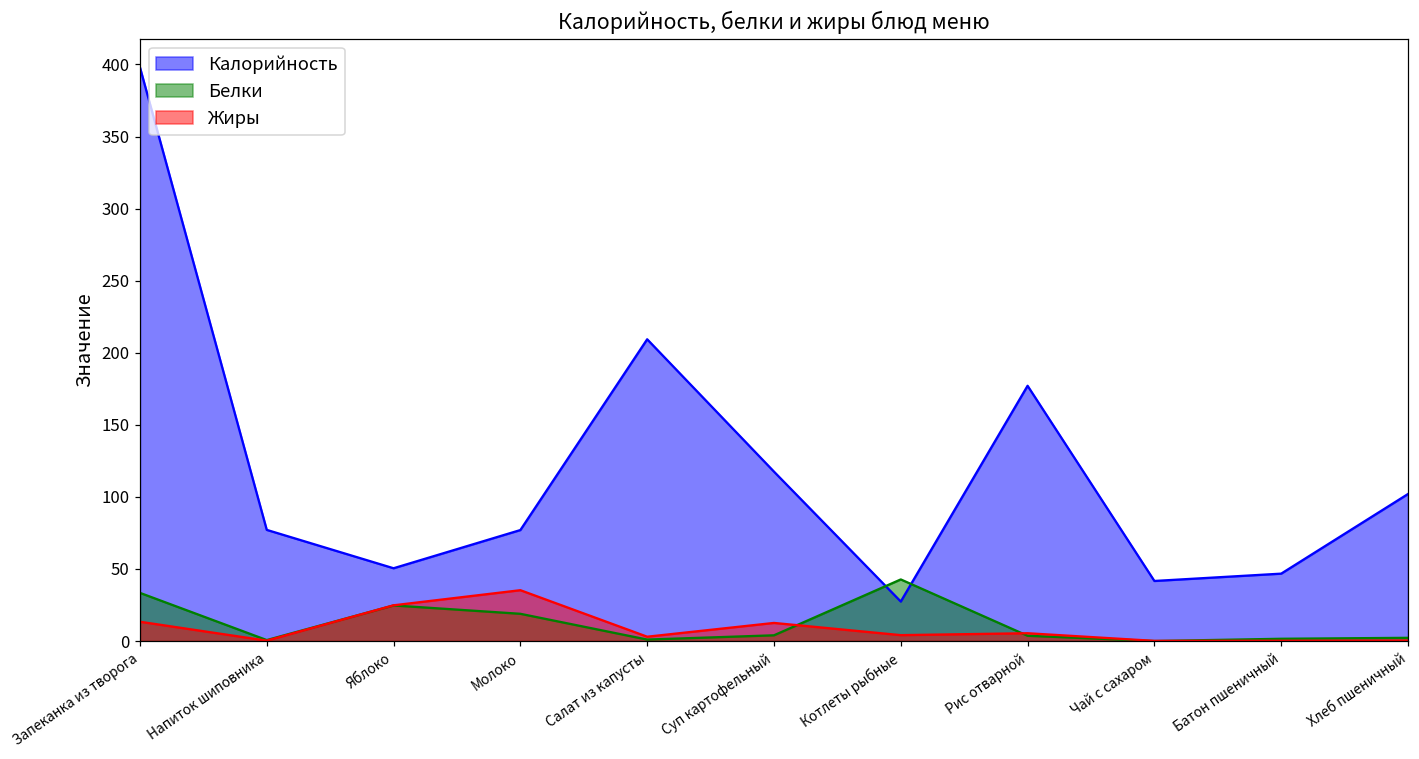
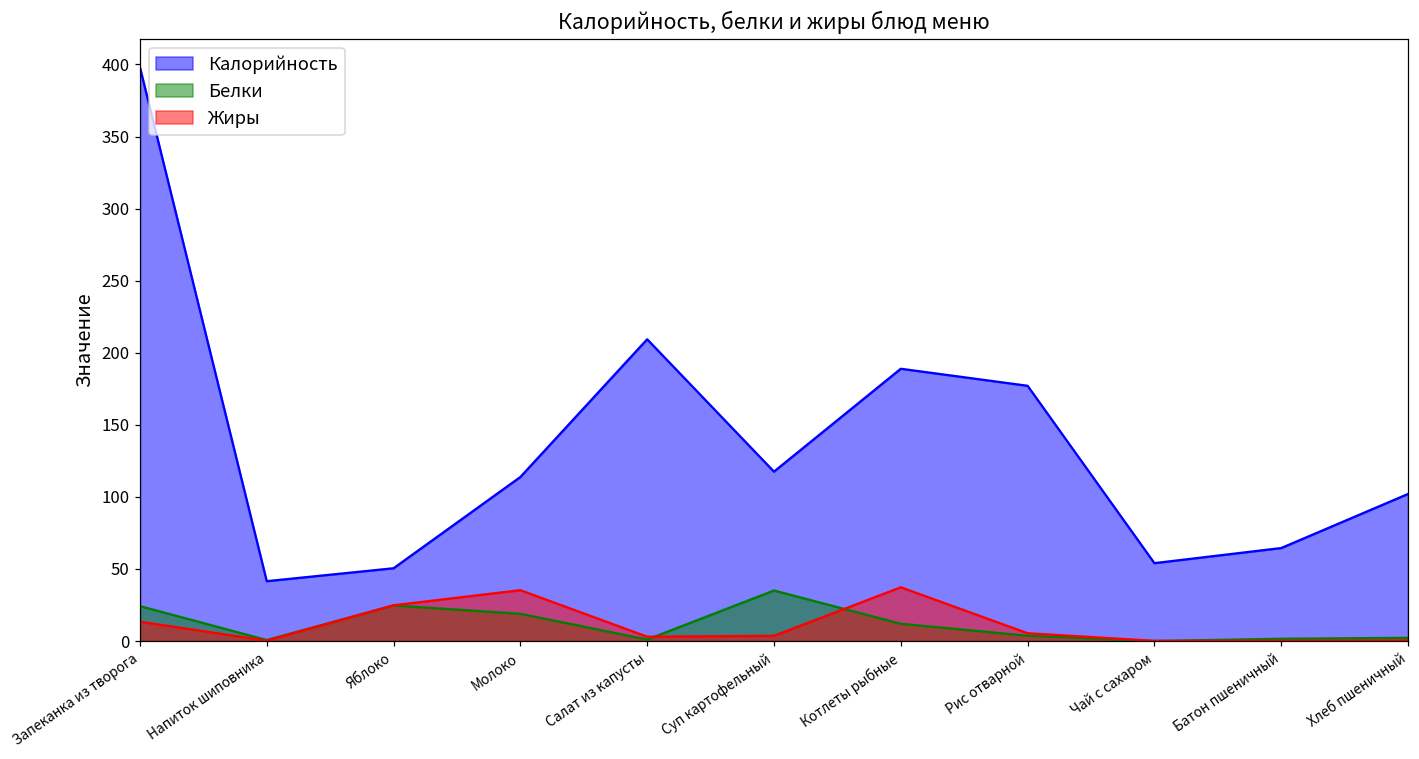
  {
    "Калорийность": {
      "Запеканка из творога": 398,
-     "Напиток шиповника": 77,
+     "Напиток шиповника": 42,
      "Яблоко": 51,
-     "Молоко": 77,
+     "Молоко": 114,
      "Салат из капусты": 209,
      "Суп картофельный": 118,
-     "Котлеты рыбные": 27,
+     "Котлеты рыбные": 189,
      "Рис отварной": 177,
-     "Чай с сахаром": 42,
-     "Батон пшеничный": 47,
+     "Чай с сахаром": 54,
+     "Батон пшеничный": 65,
      "Хлеб пшеничный": 102
    },
    "Белки": {
-     "Запеканка из творога": 33,
+     "Запеканка из творога": 24,
      "Молоко": 19,
      "Салат из капусты": 1,
-     "Суп картофельный": 4,
-     "Котлеты рыбные": 43
+     "Суп картофельный": 35,
+     "Котлеты рыбные": 12
    },
    "Жиры": {
      "Запеканка из творога": 13,
      "Молоко": 35,
      "Салат из капусты": 3,
-     "Суп картофельный": 13,
-     "Котлеты рыбные": 4
+     "Суп картофельный": 4,
+     "Котлеты рыбные": 37
    }
  }
